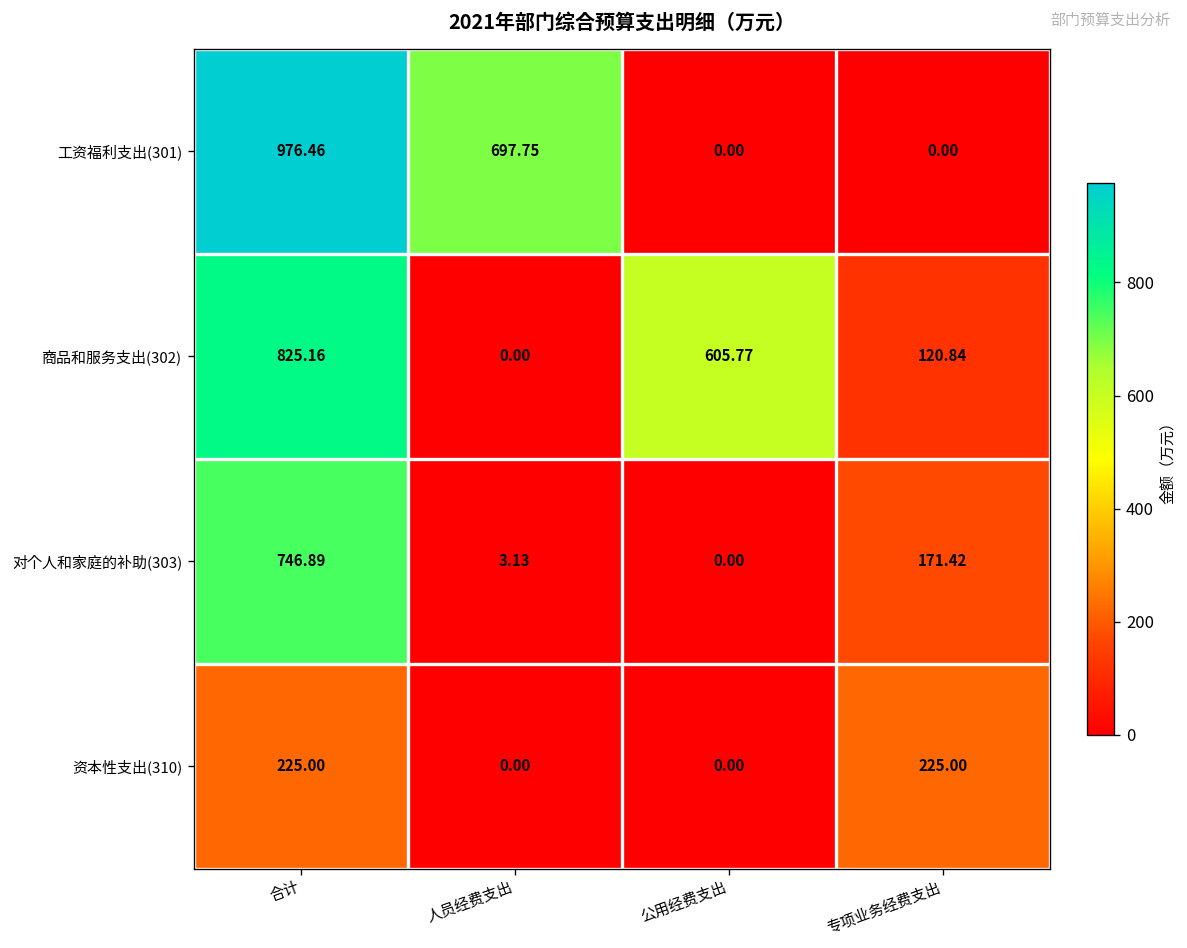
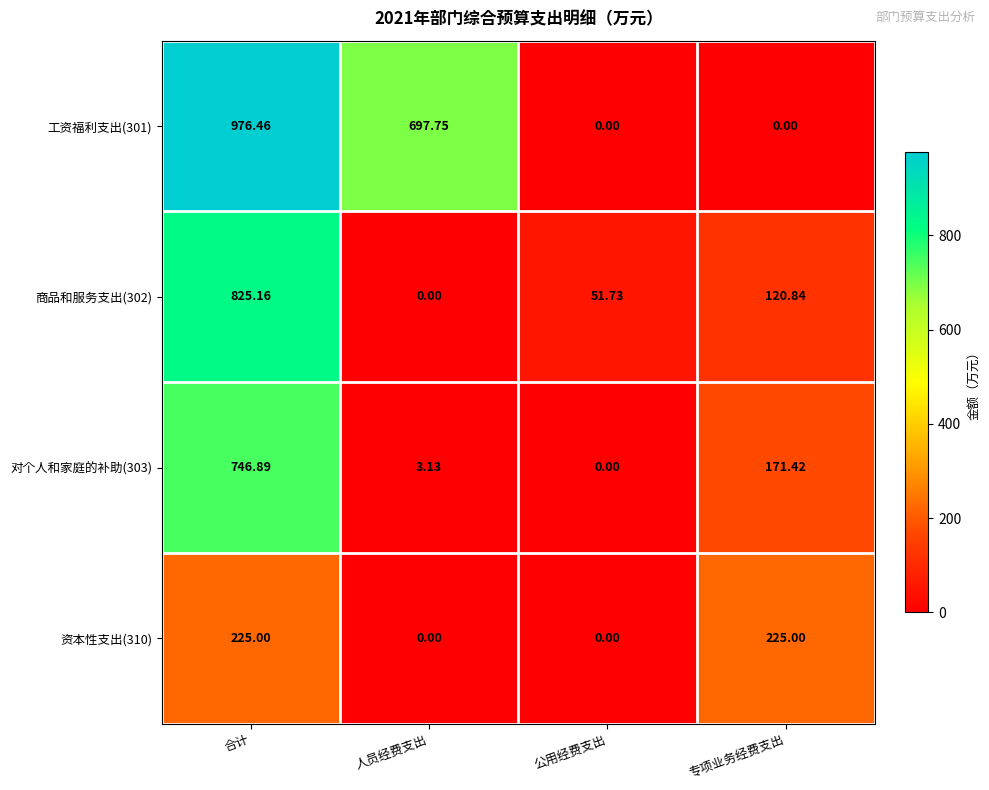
  {
    "工资福利支出(301)": {
      "合计": 976.46,
      "人员经费支出": 697.75,
      "公用经费支出": 0.00,
      "专项业务经费支出": 0.00
    },
    "商品和服务支出(302)": {
      "合计": 825.16,
      "人员经费支出": 0.00,
-     "公用经费支出": 605.77,
+     "公用经费支出": 51.73,
      "专项业务经费支出": 120.84
    },
    "对个人和家庭的补助(303)": {
      "合计": 746.89,
      "人员经费支出": 3.13,
      "公用经费支出": 0.00,
      "专项业务经费支出": 171.42
    },
    "资本性支出(310)": {
      "合计": 225.00,
      "人员经费支出": 0.00,
      "公用经费支出": 0.00,
      "专项业务经费支出": 225.00
    }
  }
